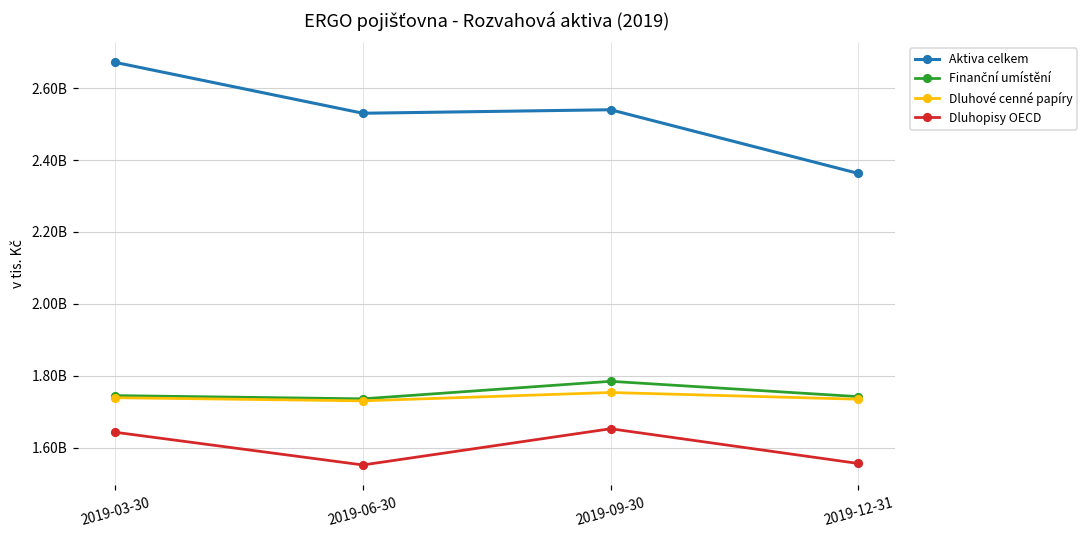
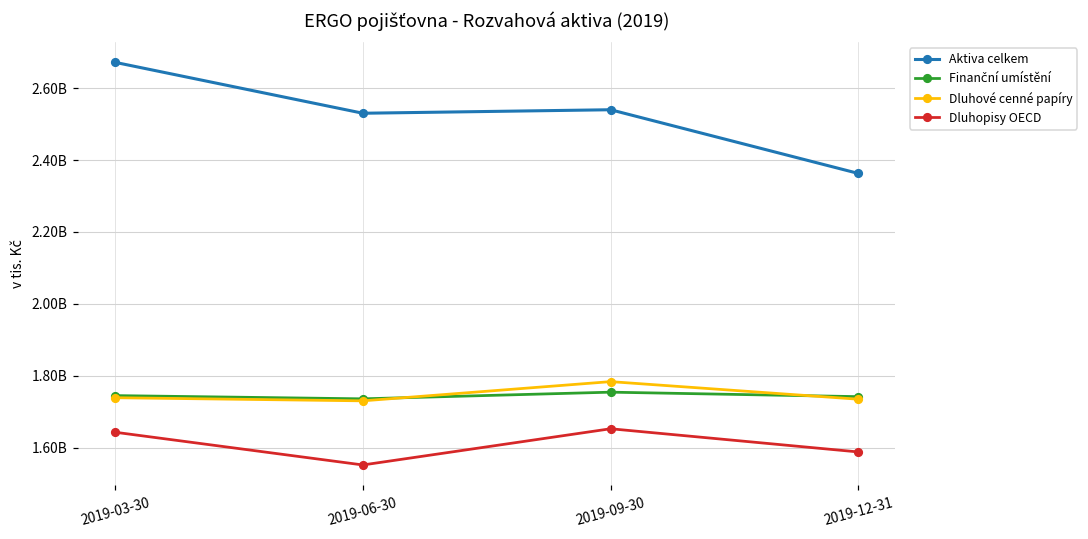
  {
    "Aktiva celkem": {
      "2019-03-30": 2670000000,
      "2019-06-30": 2530000000,
      "2019-09-30": 2540000000,
      "2019-12-31": 2360000000
    },
    "Finanční umístění": {
-     "2019-09-30": 1780000000
+     "2019-09-30": 1750000000
    },
    "Dluhové cenné papíry": {
-     "2019-09-30": 1750000000
+     "2019-09-30": 1780000000
    },
    "Dluhopisy OECD": {
      "2019-03-30": 1640000000,
      "2019-06-30": 1550000000,
      "2019-09-30": 1650000000,
-     "2019-12-31": 1560000000
+     "2019-12-31": 1590000000
    }
  }
